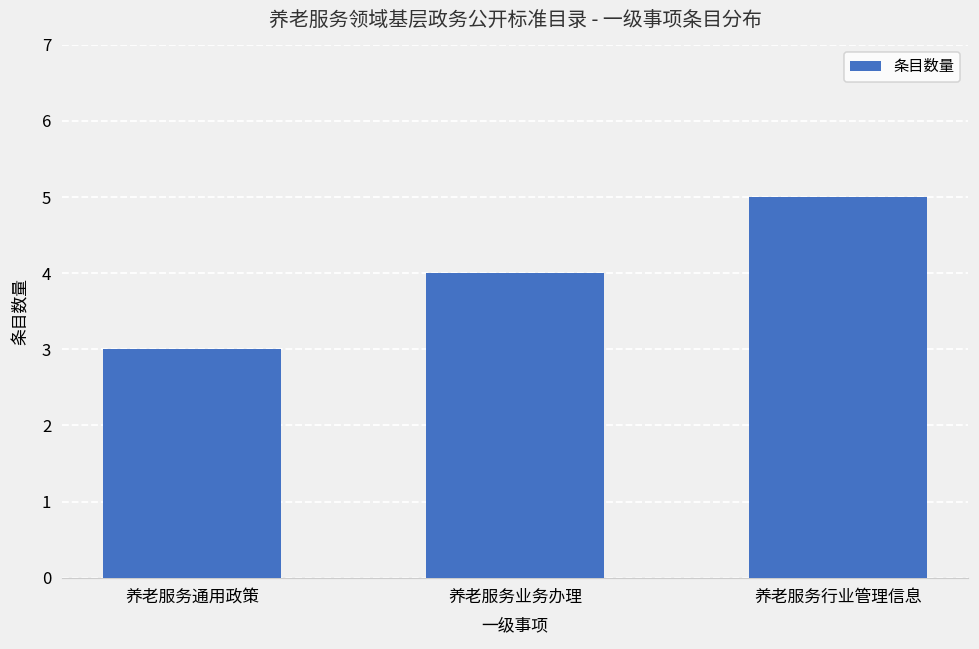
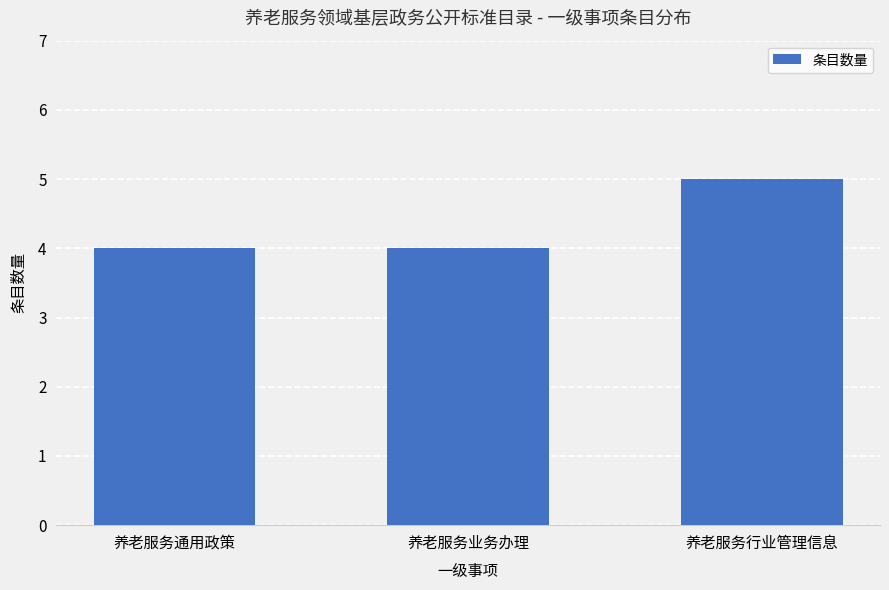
  {
-   "养老服务通用政策": 3,
+   "养老服务通用政策": 4,
    "养老服务业务办理": 4,
    "养老服务行业管理信息": 5
  }
